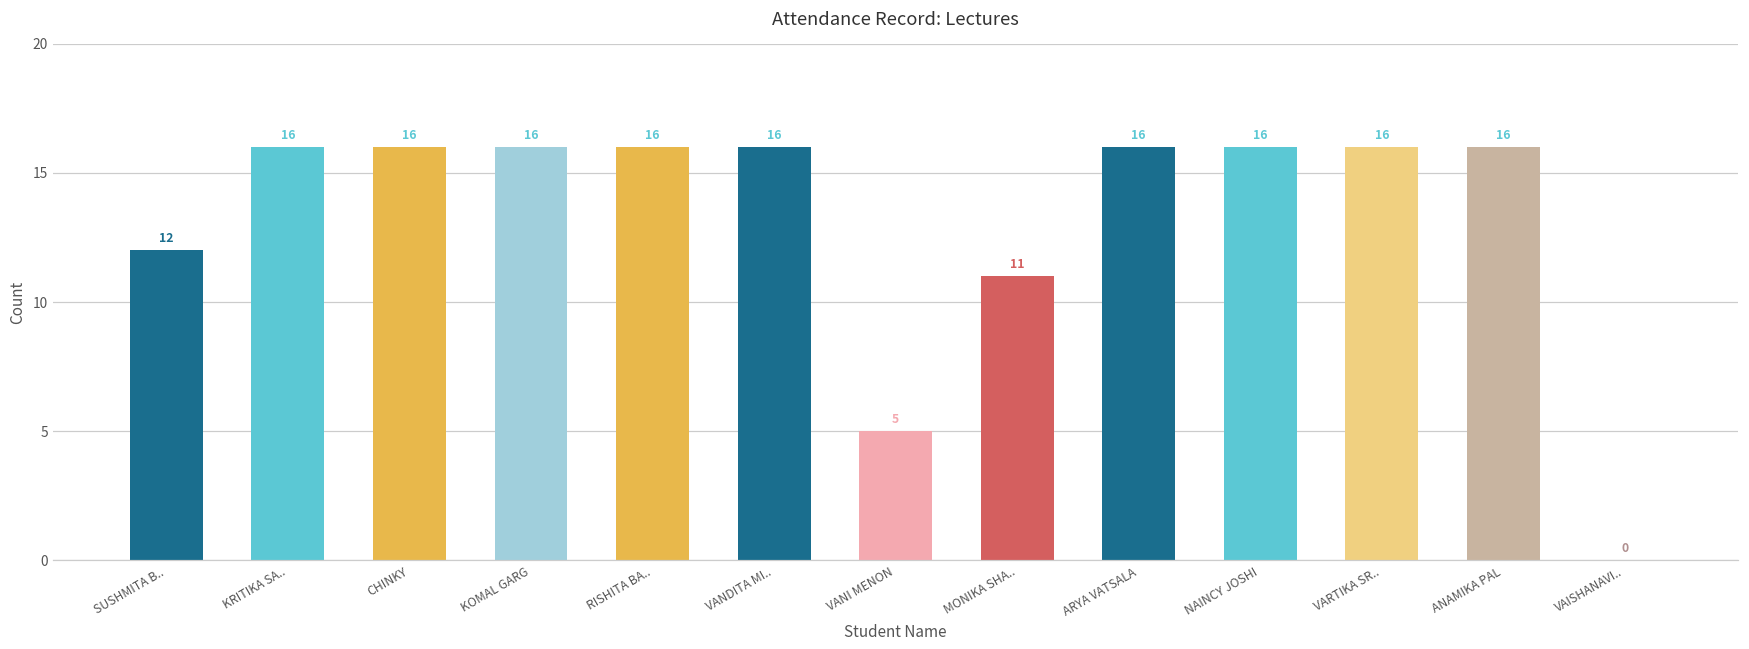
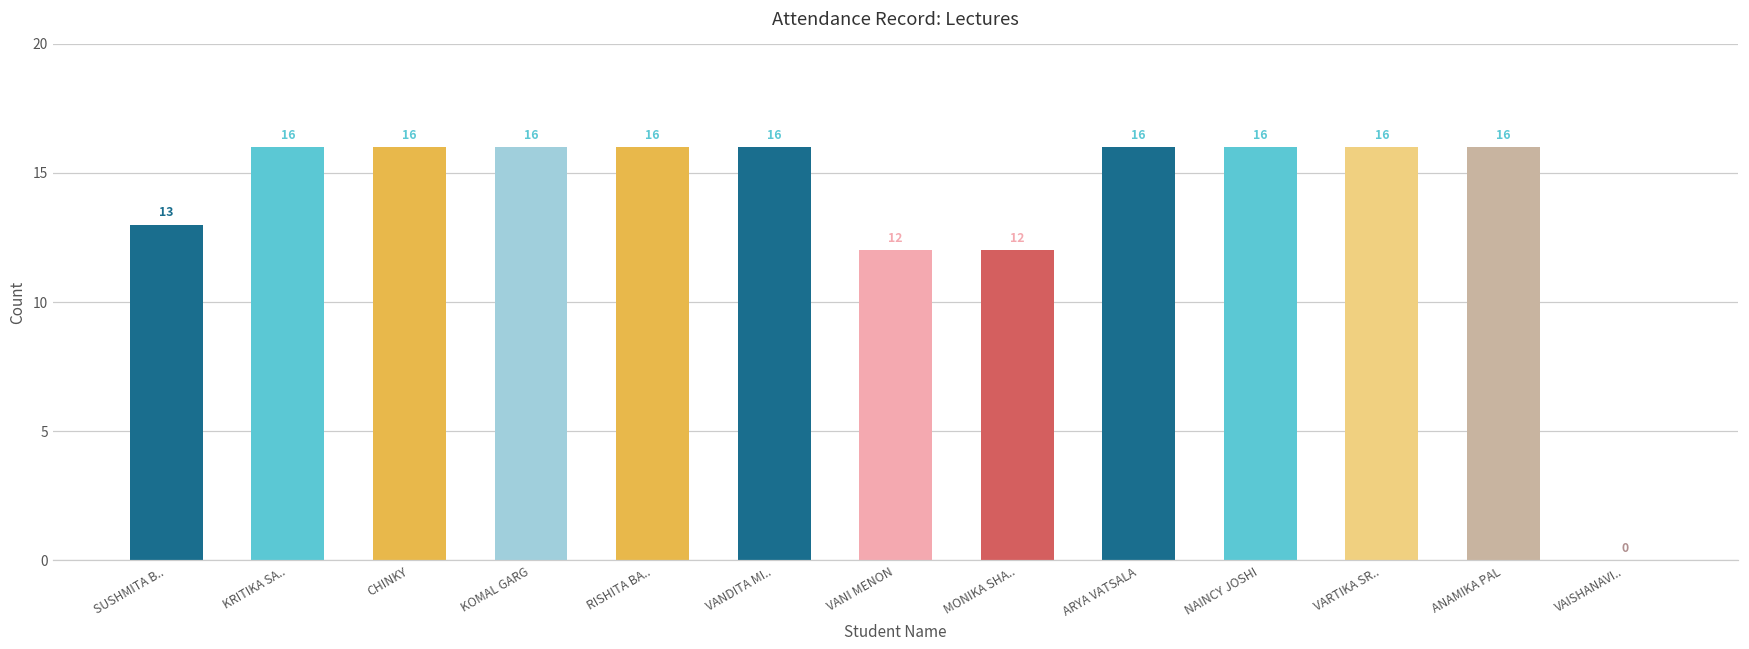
  {
-   "SUSHMITA B..": 12,
+   "SUSHMITA B..": 13,
    "KRITIKA SA..": 16,
    "CHINKY": 16,
    "KOMAL GARG": 16,
    "RISHITA BA..": 16,
    "VANDITA MI..": 16,
-   "VANI MENON": 5,
-   "MONIKA SHA..": 11,
+   "VANI MENON": 12,
+   "MONIKA SHA..": 12,
    "ARYA VATSALA": 16,
    "NAINCY JOSHI": 16,
    "VARTIKA SR..": 16,
    "ANAMIKA PAL": 16,
    "VAISHANAVI..": 0
  }
